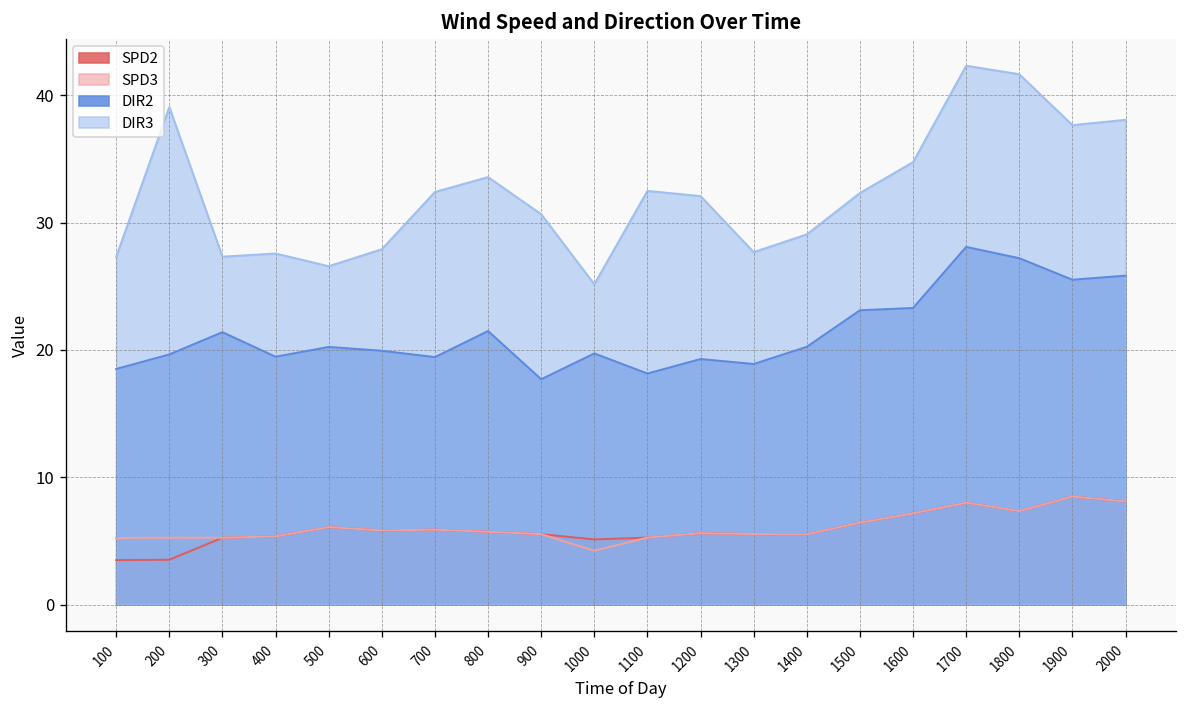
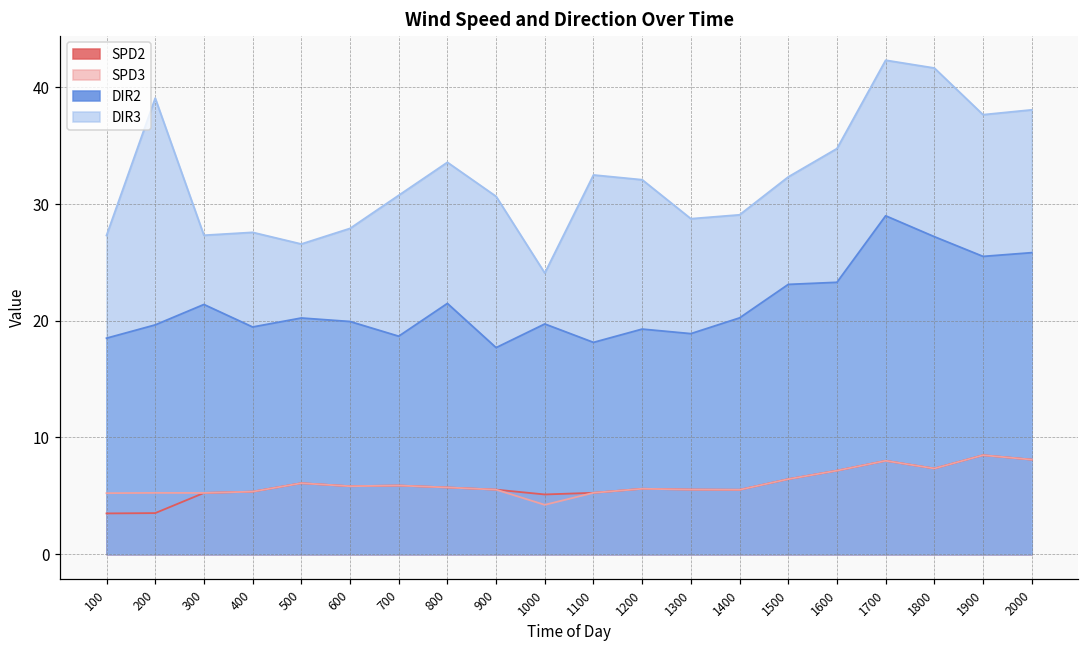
  {
    "SPD2": {
      "100": 3.5,
      "200": 3.5,
      "1000": 5.1
    },
    "SPD3": {
      "100": 5.2,
      "200": 5.3,
      "1000": 4.2
    },
    "DIR2": {
      "100": 18.5,
      "200": 19.7,
      "300": 21.4,
      "400": 19.5,
      "500": 20.2,
      "600": 19.9,
-     "700": 19.4,
+     "700": 18.7,
      "800": 21.5,
      "900": 17.7,
      "1000": 19.7,
      "1100": 18.2,
      "1200": 19.3,
      "1300": 18.9,
      "1400": 20.3,
      "1500": 23.1,
      "1600": 23.3,
-     "1700": 28.1,
+     "1700": 29.0,
      "1800": 27.2,
      "1900": 25.5,
      "2000": 25.8
    },
    "DIR3": {
      "100": 27.3,
      "200": 39.1,
      "300": 27.3,
      "400": 27.6,
      "500": 26.6,
      "600": 27.9,
-     "700": 32.4,
+     "700": 30.8,
      "800": 33.6,
      "900": 30.7,
-     "1000": 25.2,
+     "1000": 24.1,
      "1100": 32.5,
      "1200": 32.1,
-     "1300": 27.7,
+     "1300": 28.8,
      "1400": 29.1,
      "1500": 32.3,
      "1600": 34.8,
      "1700": 42.3,
      "1800": 41.7,
      "1900": 37.7,
      "2000": 38.1
    }
  }
